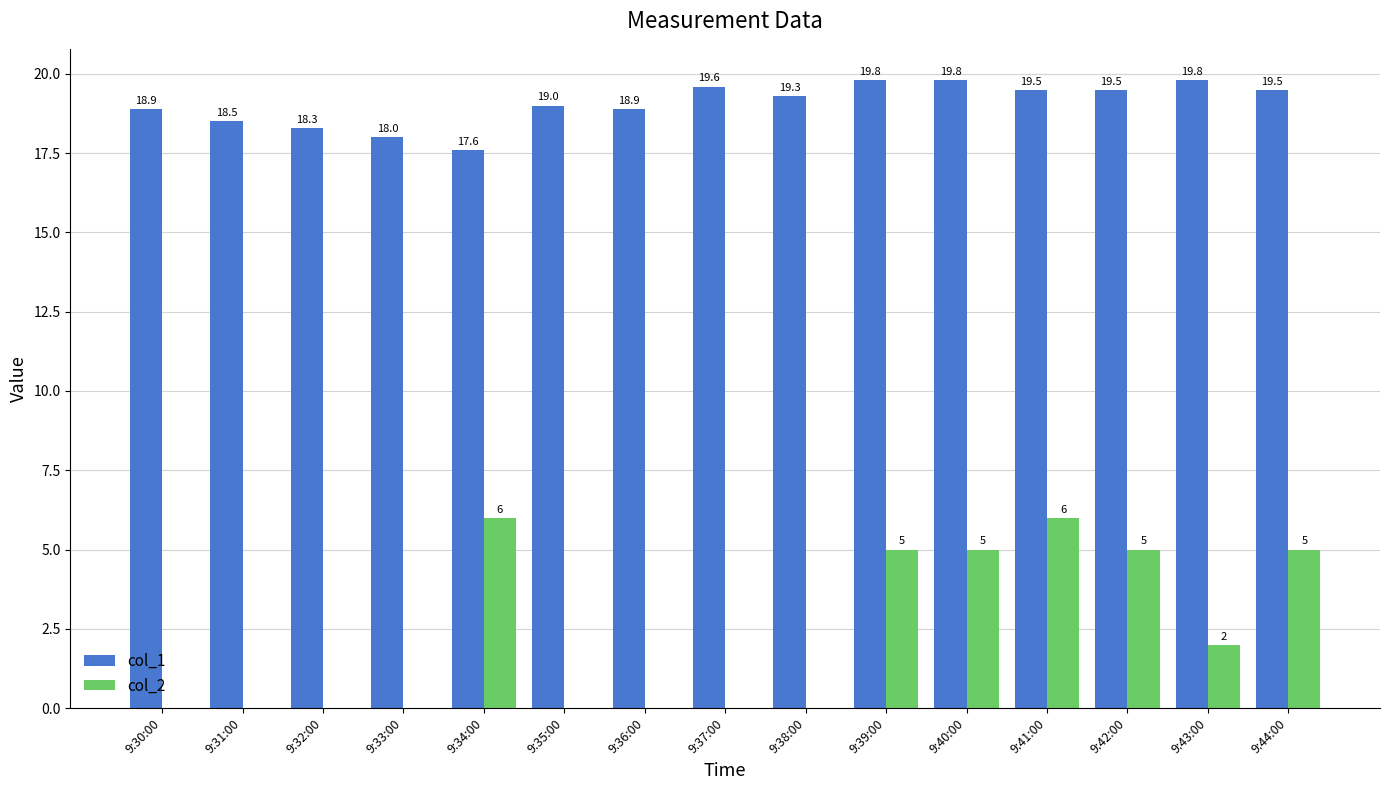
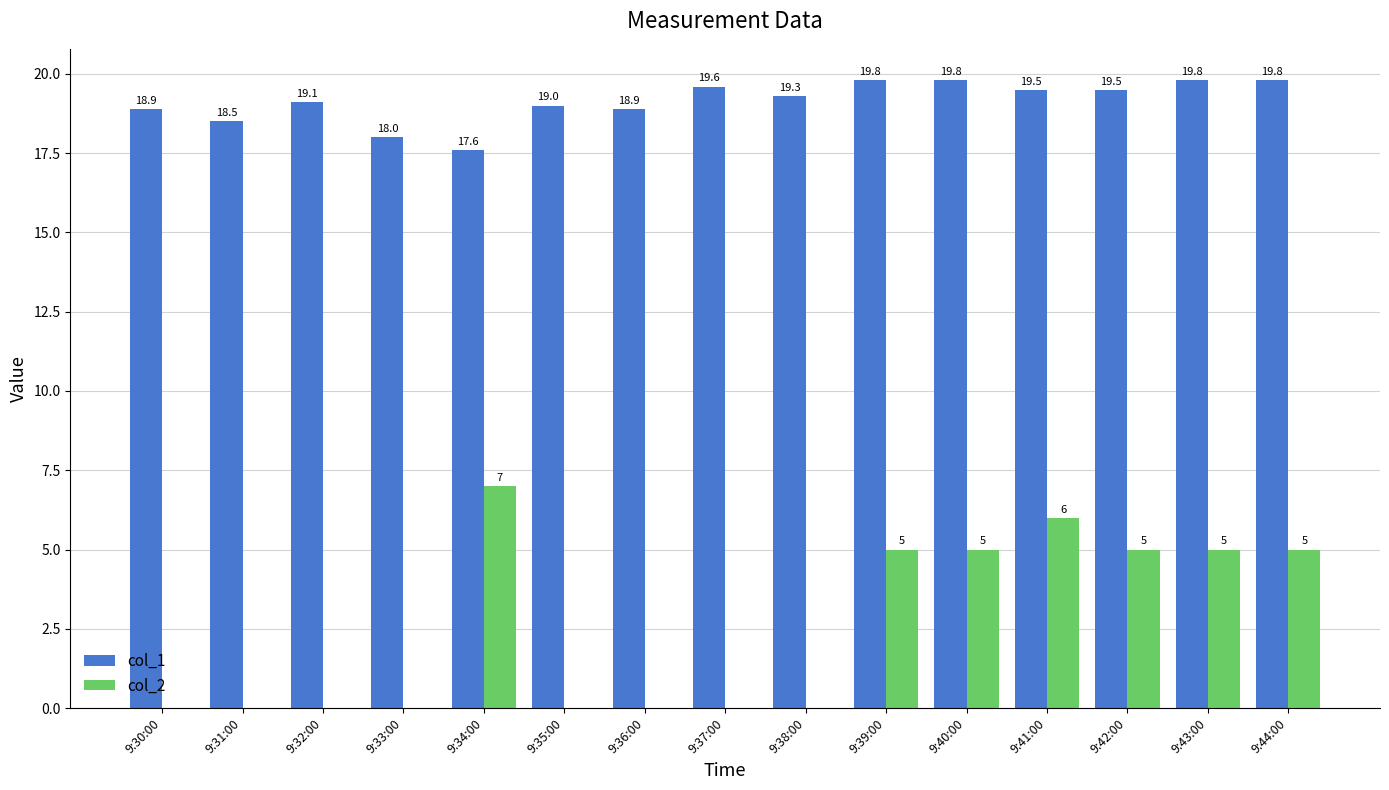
  {
    "col_1": {
      "9:30:00": 18.9,
      "9:31:00": 18.5,
-     "9:32:00": 18.3,
+     "9:32:00": 19.1,
      "9:33:00": 18.0,
      "9:34:00": 17.6,
      "9:35:00": 19.0,
      "9:36:00": 18.9,
      "9:37:00": 19.6,
      "9:38:00": 19.3,
      "9:39:00": 19.8,
      "9:40:00": 19.8,
      "9:41:00": 19.5,
      "9:42:00": 19.5,
      "9:43:00": 19.8,
-     "9:44:00": 19.5
+     "9:44:00": 19.8
    },
    "col_2": {
-     "9:34:00": 6,
+     "9:34:00": 7,
      "9:39:00": 5,
      "9:40:00": 5,
      "9:41:00": 6,
      "9:42:00": 5,
-     "9:43:00": 2,
+     "9:43:00": 5,
      "9:44:00": 5
    }
  }
